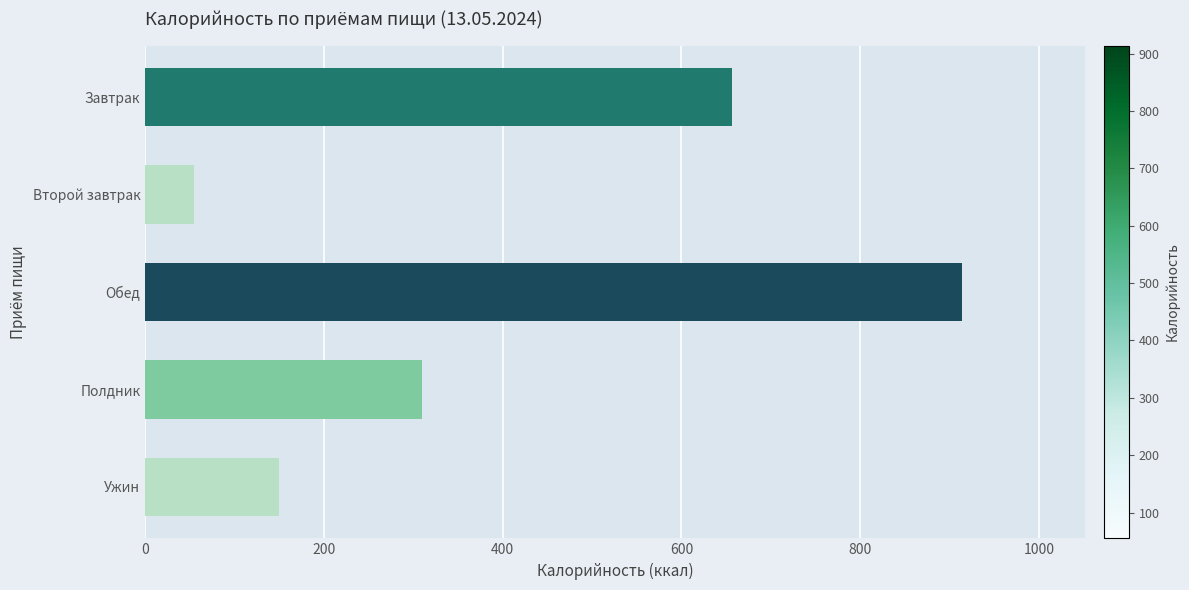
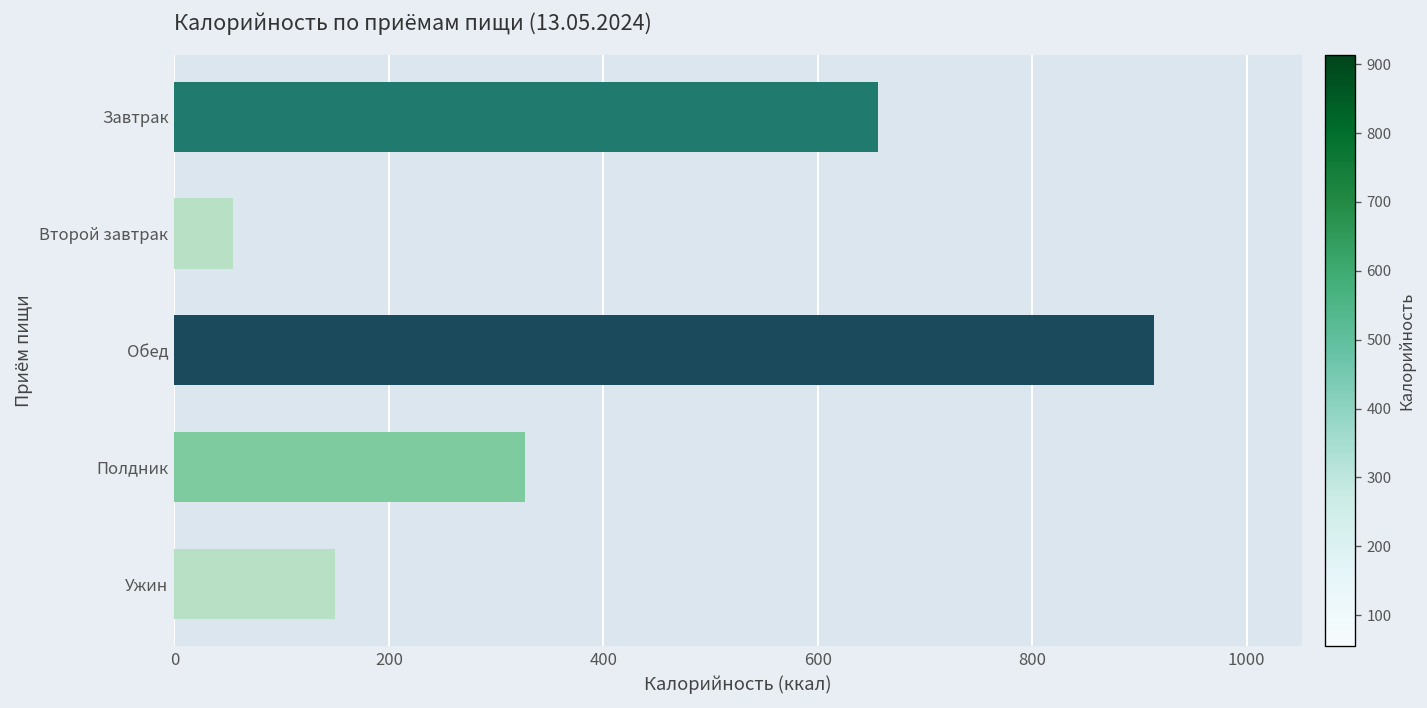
  {
    "Завтрак": 660,
    "Второй завтрак": 60,
    "Обед": 910,
-   "Полдник": 310,
+   "Полдник": 330,
    "Ужин": 150
  }
